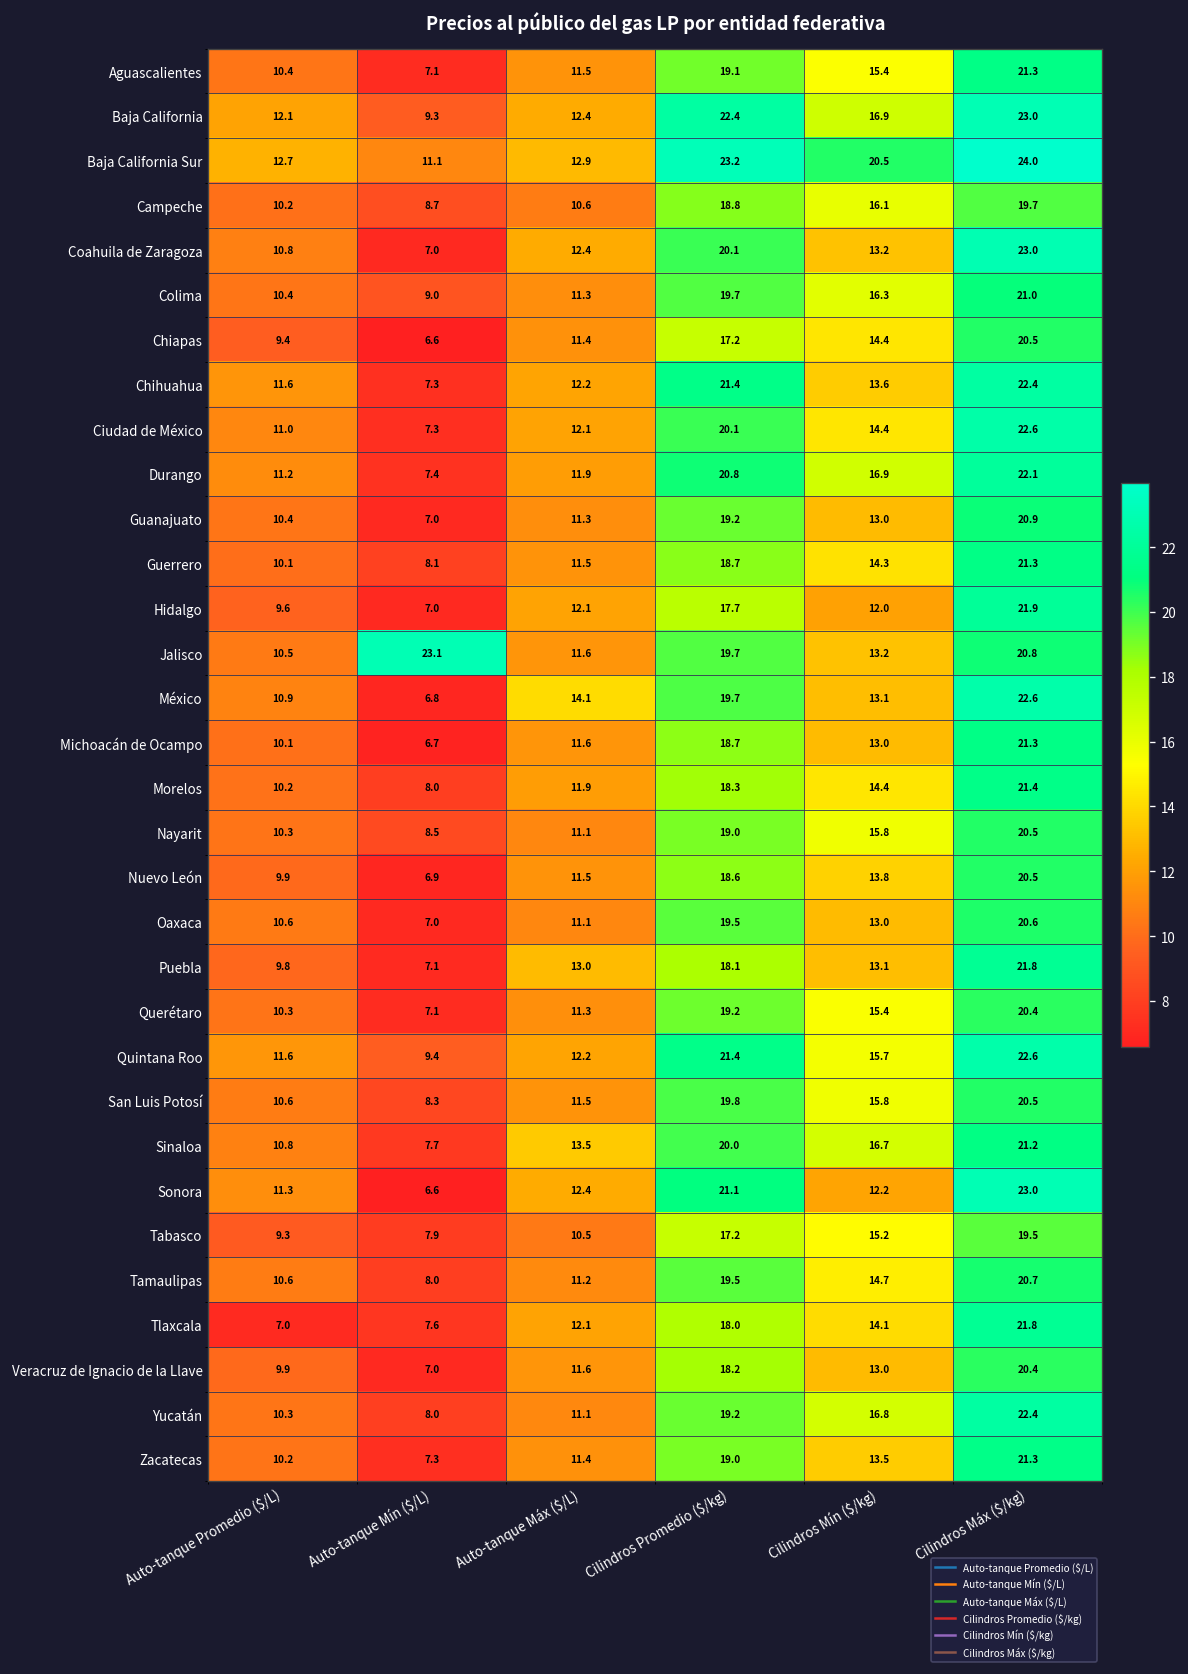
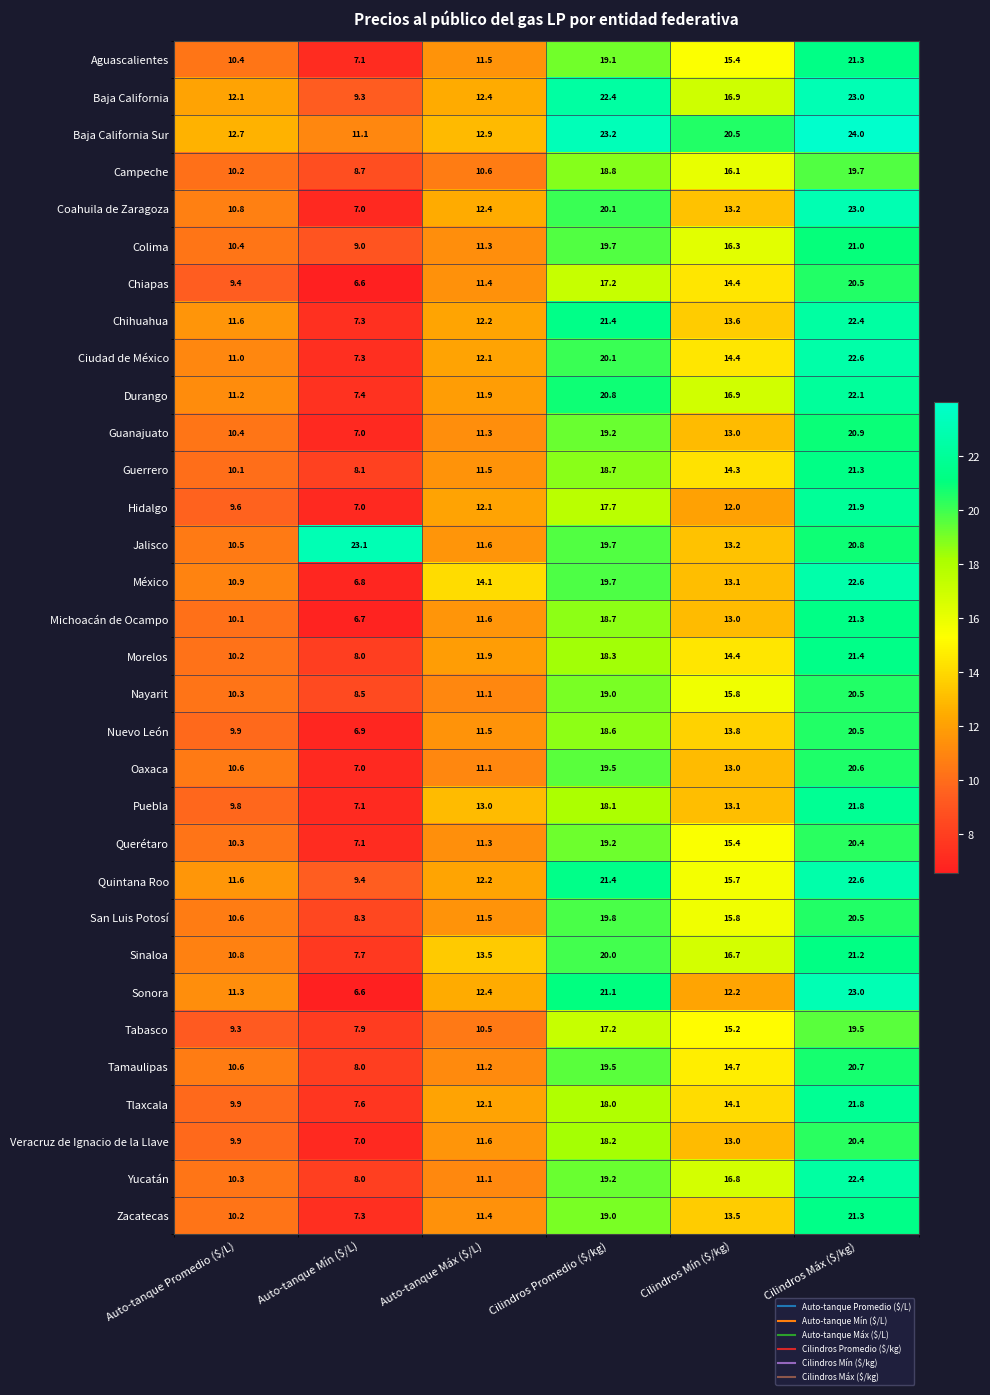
  {
    "Aguascalientes": {
      "Auto-tanque Promedio ($/L)": 10.4,
      "Auto-tanque Mín ($/L)": 7.1,
      "Auto-tanque Máx ($/L)": 11.5,
      "Cilindros Promedio ($/kg)": 19.1,
      "Cilindros Mín ($/kg)": 15.4,
      "Cilindros Máx ($/kg)": 21.3
    },
    "Baja California": {
      "Auto-tanque Promedio ($/L)": 12.1,
      "Auto-tanque Mín ($/L)": 9.3,
      "Auto-tanque Máx ($/L)": 12.4,
      "Cilindros Promedio ($/kg)": 22.4,
      "Cilindros Mín ($/kg)": 16.9,
      "Cilindros Máx ($/kg)": 23.0
    },
    "Baja California Sur": {
      "Auto-tanque Promedio ($/L)": 12.7,
      "Auto-tanque Mín ($/L)": 11.1,
      "Auto-tanque Máx ($/L)": 12.9,
      "Cilindros Promedio ($/kg)": 23.2,
      "Cilindros Mín ($/kg)": 20.5,
      "Cilindros Máx ($/kg)": 24.0
    },
    "Campeche": {
      "Auto-tanque Promedio ($/L)": 10.2,
      "Auto-tanque Mín ($/L)": 8.7,
      "Auto-tanque Máx ($/L)": 10.6,
      "Cilindros Promedio ($/kg)": 18.8,
      "Cilindros Mín ($/kg)": 16.1,
      "Cilindros Máx ($/kg)": 19.7
    },
    "Coahuila de Zaragoza": {
      "Auto-tanque Promedio ($/L)": 10.8,
      "Auto-tanque Mín ($/L)": 7.0,
      "Auto-tanque Máx ($/L)": 12.4,
      "Cilindros Promedio ($/kg)": 20.1,
      "Cilindros Mín ($/kg)": 13.2,
      "Cilindros Máx ($/kg)": 23.0
    },
    "Colima": {
      "Auto-tanque Promedio ($/L)": 10.4,
      "Auto-tanque Mín ($/L)": 9.0,
      "Auto-tanque Máx ($/L)": 11.3,
      "Cilindros Promedio ($/kg)": 19.7,
      "Cilindros Mín ($/kg)": 16.3,
      "Cilindros Máx ($/kg)": 21.0
    },
    "Chiapas": {
      "Auto-tanque Promedio ($/L)": 9.4,
      "Auto-tanque Mín ($/L)": 6.6,
      "Auto-tanque Máx ($/L)": 11.4,
      "Cilindros Promedio ($/kg)": 17.2,
      "Cilindros Mín ($/kg)": 14.4,
      "Cilindros Máx ($/kg)": 20.5
    },
    "Chihuahua": {
      "Auto-tanque Promedio ($/L)": 11.6,
      "Auto-tanque Mín ($/L)": 7.3,
      "Auto-tanque Máx ($/L)": 12.2,
      "Cilindros Promedio ($/kg)": 21.4,
      "Cilindros Mín ($/kg)": 13.6,
      "Cilindros Máx ($/kg)": 22.4
    },
    "Ciudad de México": {
      "Auto-tanque Promedio ($/L)": 11.0,
      "Auto-tanque Mín ($/L)": 7.3,
      "Auto-tanque Máx ($/L)": 12.1,
      "Cilindros Promedio ($/kg)": 20.1,
      "Cilindros Mín ($/kg)": 14.4,
      "Cilindros Máx ($/kg)": 22.6
    },
    "Durango": {
      "Auto-tanque Promedio ($/L)": 11.2,
      "Auto-tanque Mín ($/L)": 7.4,
      "Auto-tanque Máx ($/L)": 11.9,
      "Cilindros Promedio ($/kg)": 20.8,
      "Cilindros Mín ($/kg)": 16.9,
      "Cilindros Máx ($/kg)": 22.1
    },
    "Guanajuato": {
      "Auto-tanque Promedio ($/L)": 10.4,
      "Auto-tanque Mín ($/L)": 7.0,
      "Auto-tanque Máx ($/L)": 11.3,
      "Cilindros Promedio ($/kg)": 19.2,
      "Cilindros Mín ($/kg)": 13.0,
      "Cilindros Máx ($/kg)": 20.9
    },
    "Guerrero": {
      "Auto-tanque Promedio ($/L)": 10.1,
      "Auto-tanque Mín ($/L)": 8.1,
      "Auto-tanque Máx ($/L)": 11.5,
      "Cilindros Promedio ($/kg)": 18.7,
      "Cilindros Mín ($/kg)": 14.3,
      "Cilindros Máx ($/kg)": 21.3
    },
    "Hidalgo": {
      "Auto-tanque Promedio ($/L)": 9.6,
      "Auto-tanque Mín ($/L)": 7.0,
      "Auto-tanque Máx ($/L)": 12.1,
      "Cilindros Promedio ($/kg)": 17.7,
      "Cilindros Mín ($/kg)": 12.0,
      "Cilindros Máx ($/kg)": 21.9
    },
    "Jalisco": {
      "Auto-tanque Promedio ($/L)": 10.5,
      "Auto-tanque Mín ($/L)": 23.1,
      "Auto-tanque Máx ($/L)": 11.6,
      "Cilindros Promedio ($/kg)": 19.7,
      "Cilindros Mín ($/kg)": 13.2,
      "Cilindros Máx ($/kg)": 20.8
    },
    "México": {
      "Auto-tanque Promedio ($/L)": 10.9,
      "Auto-tanque Mín ($/L)": 6.8,
      "Auto-tanque Máx ($/L)": 14.1,
      "Cilindros Promedio ($/kg)": 19.7,
      "Cilindros Mín ($/kg)": 13.1,
      "Cilindros Máx ($/kg)": 22.6
    },
    "Michoacán de Ocampo": {
      "Auto-tanque Promedio ($/L)": 10.1,
      "Auto-tanque Mín ($/L)": 6.7,
      "Auto-tanque Máx ($/L)": 11.6,
      "Cilindros Promedio ($/kg)": 18.7,
      "Cilindros Mín ($/kg)": 13.0,
      "Cilindros Máx ($/kg)": 21.3
    },
    "Morelos": {
      "Auto-tanque Promedio ($/L)": 10.2,
      "Auto-tanque Mín ($/L)": 8.0,
      "Auto-tanque Máx ($/L)": 11.9,
      "Cilindros Promedio ($/kg)": 18.3,
      "Cilindros Mín ($/kg)": 14.4,
      "Cilindros Máx ($/kg)": 21.4
    },
    "Nayarit": {
      "Auto-tanque Promedio ($/L)": 10.3,
      "Auto-tanque Mín ($/L)": 8.5,
      "Auto-tanque Máx ($/L)": 11.1,
      "Cilindros Promedio ($/kg)": 19.0,
      "Cilindros Mín ($/kg)": 15.8,
      "Cilindros Máx ($/kg)": 20.5
    },
    "Nuevo León": {
      "Auto-tanque Promedio ($/L)": 9.9,
      "Auto-tanque Mín ($/L)": 6.9,
      "Auto-tanque Máx ($/L)": 11.5,
      "Cilindros Promedio ($/kg)": 18.6,
      "Cilindros Mín ($/kg)": 13.8,
      "Cilindros Máx ($/kg)": 20.5
    },
    "Oaxaca": {
      "Auto-tanque Promedio ($/L)": 10.6,
      "Auto-tanque Mín ($/L)": 7.0,
      "Auto-tanque Máx ($/L)": 11.1,
      "Cilindros Promedio ($/kg)": 19.5,
      "Cilindros Mín ($/kg)": 13.0,
      "Cilindros Máx ($/kg)": 20.6
    },
    "Puebla": {
      "Auto-tanque Promedio ($/L)": 9.8,
      "Auto-tanque Mín ($/L)": 7.1,
      "Auto-tanque Máx ($/L)": 13.0,
      "Cilindros Promedio ($/kg)": 18.1,
      "Cilindros Mín ($/kg)": 13.1,
      "Cilindros Máx ($/kg)": 21.8
    },
    "Querétaro": {
      "Auto-tanque Promedio ($/L)": 10.3,
      "Auto-tanque Mín ($/L)": 7.1,
      "Auto-tanque Máx ($/L)": 11.3,
      "Cilindros Promedio ($/kg)": 19.2,
      "Cilindros Mín ($/kg)": 15.4,
      "Cilindros Máx ($/kg)": 20.4
    },
    "Quintana Roo": {
      "Auto-tanque Promedio ($/L)": 11.6,
      "Auto-tanque Mín ($/L)": 9.4,
      "Auto-tanque Máx ($/L)": 12.2,
      "Cilindros Promedio ($/kg)": 21.4,
      "Cilindros Mín ($/kg)": 15.7,
      "Cilindros Máx ($/kg)": 22.6
    },
    "San Luis Potosí": {
      "Auto-tanque Promedio ($/L)": 10.6,
      "Auto-tanque Mín ($/L)": 8.3,
      "Auto-tanque Máx ($/L)": 11.5,
      "Cilindros Promedio ($/kg)": 19.8,
      "Cilindros Mín ($/kg)": 15.8,
      "Cilindros Máx ($/kg)": 20.5
    },
    "Sinaloa": {
      "Auto-tanque Promedio ($/L)": 10.8,
      "Auto-tanque Mín ($/L)": 7.7,
      "Auto-tanque Máx ($/L)": 13.5,
      "Cilindros Promedio ($/kg)": 20.0,
      "Cilindros Mín ($/kg)": 16.7,
      "Cilindros Máx ($/kg)": 21.2
    },
    "Sonora": {
      "Auto-tanque Promedio ($/L)": 11.3,
      "Auto-tanque Mín ($/L)": 6.6,
      "Auto-tanque Máx ($/L)": 12.4,
      "Cilindros Promedio ($/kg)": 21.1,
      "Cilindros Mín ($/kg)": 12.2,
      "Cilindros Máx ($/kg)": 23.0
    },
    "Tabasco": {
      "Auto-tanque Promedio ($/L)": 9.3,
      "Auto-tanque Mín ($/L)": 7.9,
      "Auto-tanque Máx ($/L)": 10.5,
      "Cilindros Promedio ($/kg)": 17.2,
      "Cilindros Mín ($/kg)": 15.2,
      "Cilindros Máx ($/kg)": 19.5
    },
    "Tamaulipas": {
      "Auto-tanque Promedio ($/L)": 10.6,
      "Auto-tanque Mín ($/L)": 8.0,
      "Auto-tanque Máx ($/L)": 11.2,
      "Cilindros Promedio ($/kg)": 19.5,
      "Cilindros Mín ($/kg)": 14.7,
      "Cilindros Máx ($/kg)": 20.7
    },
    "Tlaxcala": {
-     "Auto-tanque Promedio ($/L)": 7.0,
+     "Auto-tanque Promedio ($/L)": 9.9,
      "Auto-tanque Mín ($/L)": 7.6,
      "Auto-tanque Máx ($/L)": 12.1,
      "Cilindros Promedio ($/kg)": 18.0,
      "Cilindros Mín ($/kg)": 14.1,
      "Cilindros Máx ($/kg)": 21.8
    },
    "Veracruz de Ignacio de la Llave": {
      "Auto-tanque Promedio ($/L)": 9.9,
      "Auto-tanque Mín ($/L)": 7.0,
      "Auto-tanque Máx ($/L)": 11.6,
      "Cilindros Promedio ($/kg)": 18.2,
      "Cilindros Mín ($/kg)": 13.0,
      "Cilindros Máx ($/kg)": 20.4
    },
    "Yucatán": {
      "Auto-tanque Promedio ($/L)": 10.3,
      "Auto-tanque Mín ($/L)": 8.0,
      "Auto-tanque Máx ($/L)": 11.1,
      "Cilindros Promedio ($/kg)": 19.2,
      "Cilindros Mín ($/kg)": 16.8,
      "Cilindros Máx ($/kg)": 22.4
    },
    "Zacatecas": {
      "Auto-tanque Promedio ($/L)": 10.2,
      "Auto-tanque Mín ($/L)": 7.3,
      "Auto-tanque Máx ($/L)": 11.4,
      "Cilindros Promedio ($/kg)": 19.0,
      "Cilindros Mín ($/kg)": 13.5,
      "Cilindros Máx ($/kg)": 21.3
    }
  }
